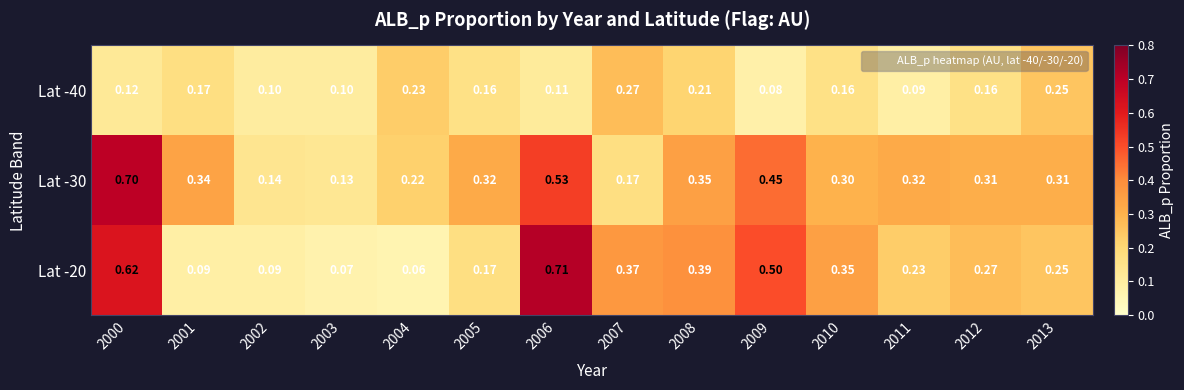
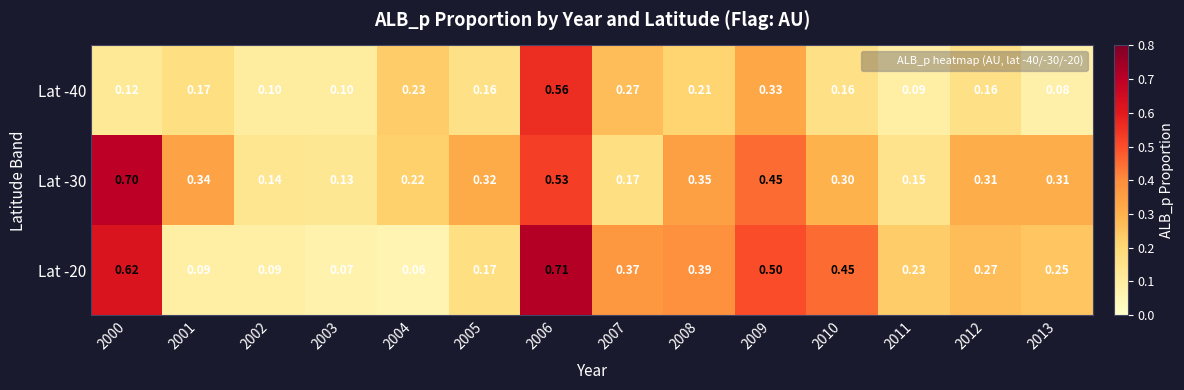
  {
    "Lat -40": {
      "2000": 0.12,
      "2001": 0.17,
      "2002": 0.10,
      "2003": 0.10,
      "2004": 0.23,
      "2005": 0.16,
-     "2006": 0.11,
+     "2006": 0.56,
      "2007": 0.27,
      "2008": 0.21,
-     "2009": 0.08,
+     "2009": 0.33,
      "2010": 0.16,
      "2011": 0.09,
      "2012": 0.16,
-     "2013": 0.25
+     "2013": 0.08
    },
    "Lat -30": {
      "2000": 0.70,
      "2001": 0.34,
      "2002": 0.14,
      "2003": 0.13,
      "2004": 0.22,
      "2005": 0.32,
      "2006": 0.53,
      "2007": 0.17,
      "2008": 0.35,
      "2009": 0.45,
      "2010": 0.30,
-     "2011": 0.32,
+     "2011": 0.15,
      "2012": 0.31,
      "2013": 0.31
    },
    "Lat -20": {
      "2000": 0.62,
      "2001": 0.09,
      "2002": 0.09,
      "2003": 0.07,
      "2004": 0.06,
      "2005": 0.17,
      "2006": 0.71,
      "2007": 0.37,
      "2008": 0.39,
      "2009": 0.50,
-     "2010": 0.35,
+     "2010": 0.45,
      "2011": 0.23,
      "2012": 0.27,
      "2013": 0.25
    }
  }
